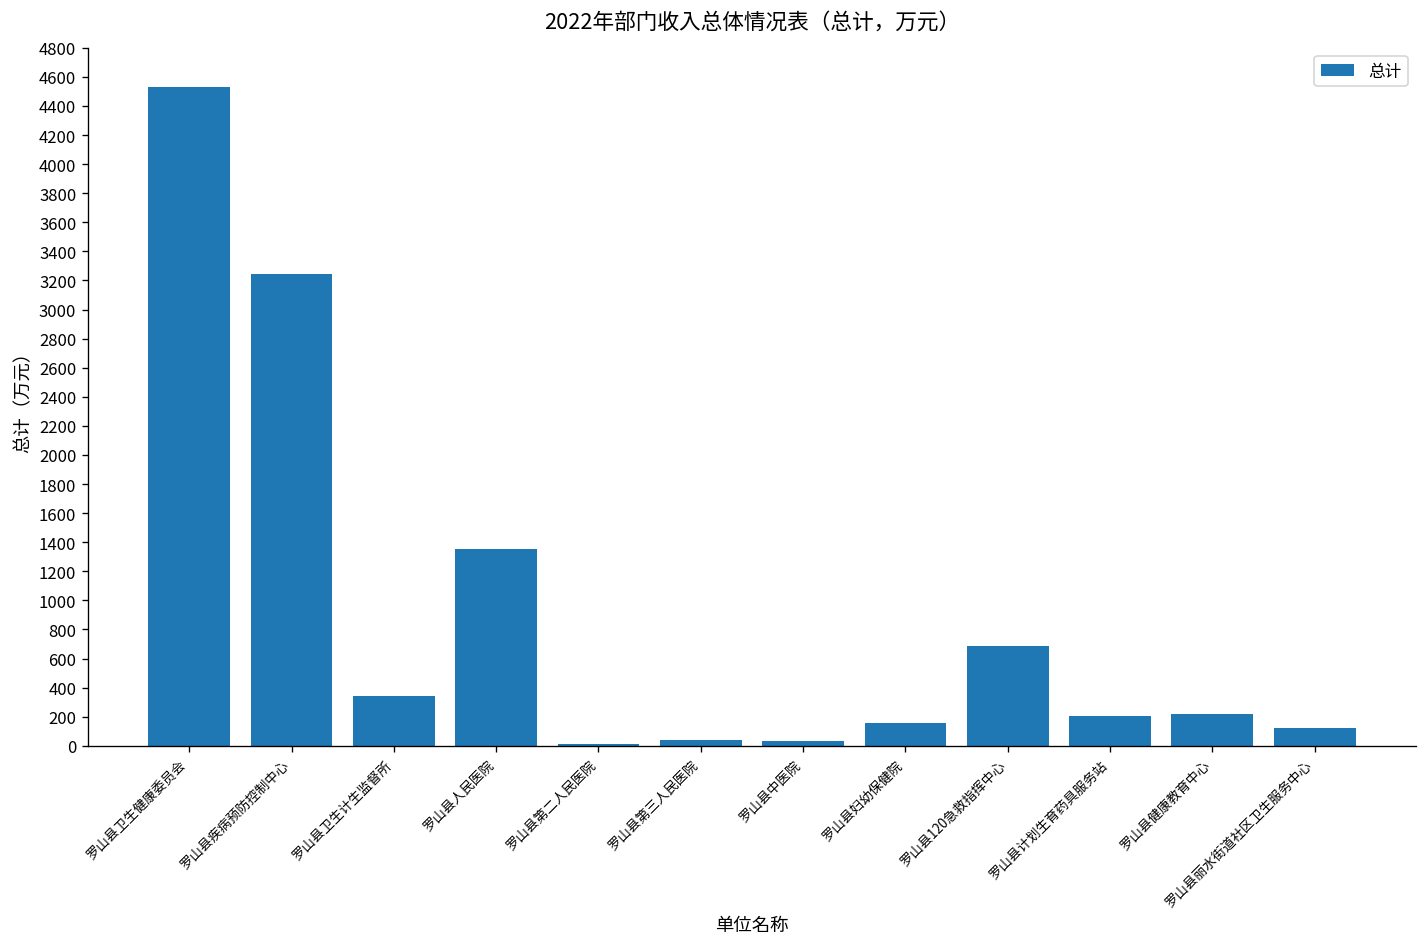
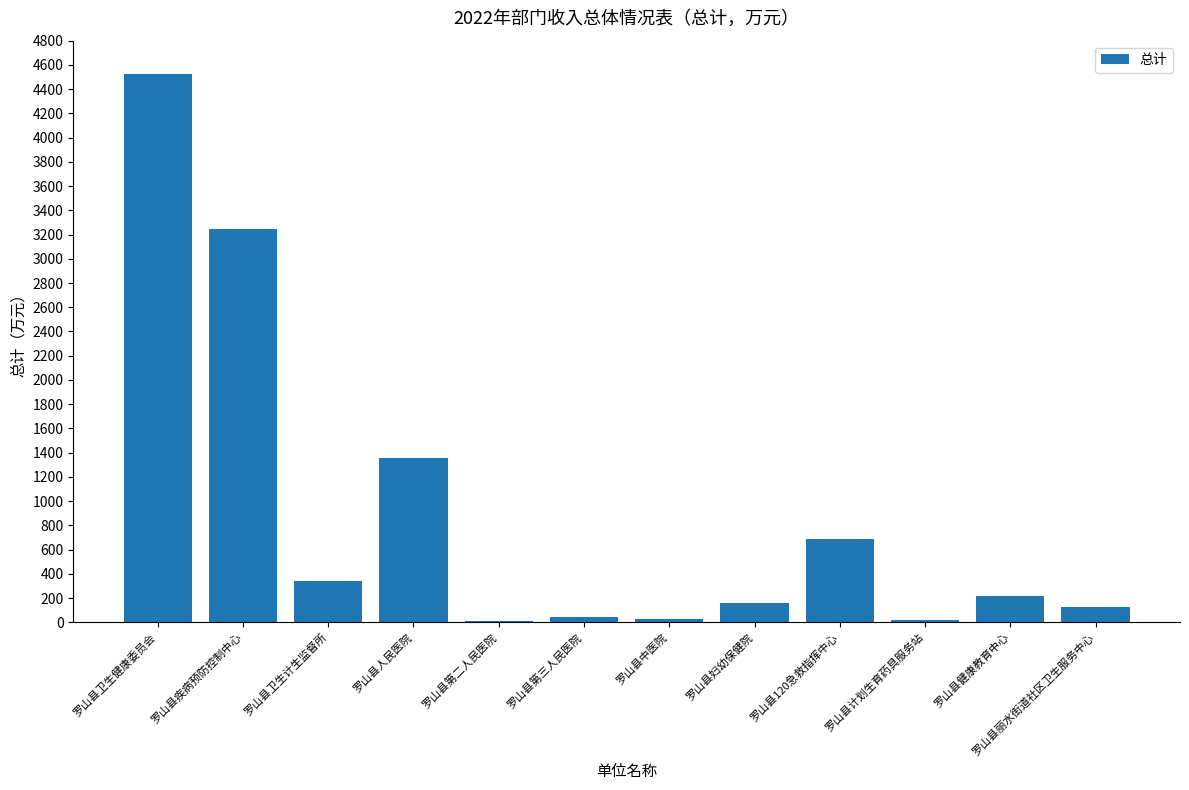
  {
    "罗山县卫生健康委员会": 4530,
    "罗山县疾病预防控制中心": 3250,
    "罗山县卫生计生监督所": 340,
    "罗山县人民医院": 1350,
    "罗山县第三人民医院": 40,
    "罗山县中医院": 30,
    "罗山县妇幼保健院": 160,
    "罗山县120急救指挥中心": 680,
-   "罗山县计划生育药具服务站": 210,
+   "罗山县计划生育药具服务站": 20,
    "罗山县健康教育中心": 220,
    "罗山县丽水街道社区卫生服务中心": 120
  }
